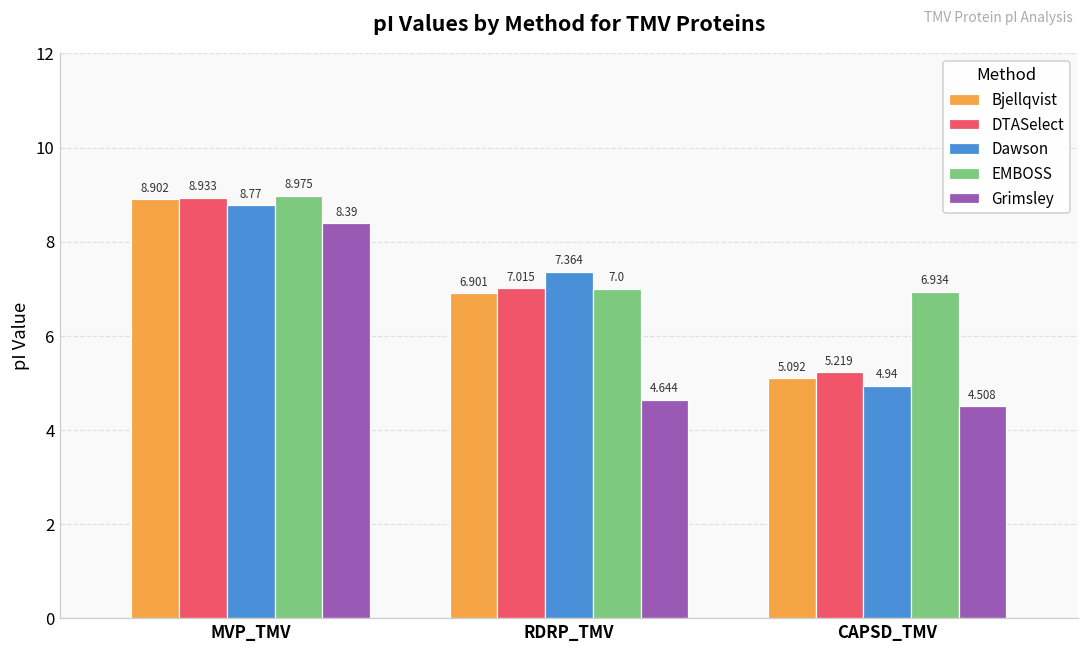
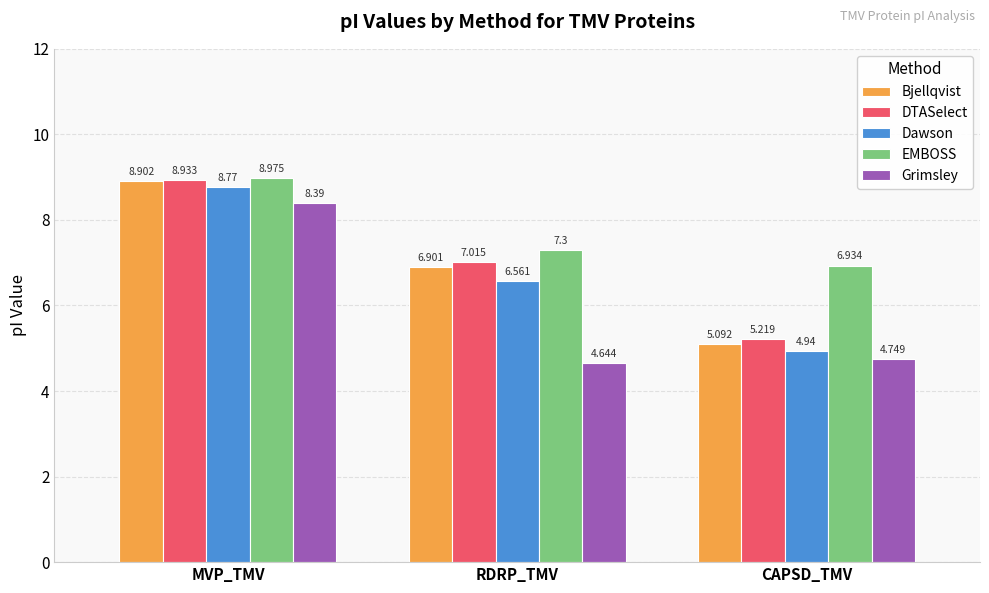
  {
    "Bjellqvist": {
      "MVP_TMV": 8.902,
      "RDRP_TMV": 6.901,
      "CAPSD_TMV": 5.092
    },
    "DTASelect": {
      "MVP_TMV": 8.933,
      "RDRP_TMV": 7.015,
      "CAPSD_TMV": 5.219
    },
    "Dawson": {
      "MVP_TMV": 8.77,
-     "RDRP_TMV": 7.364,
+     "RDRP_TMV": 6.561,
      "CAPSD_TMV": 4.94
    },
    "EMBOSS": {
      "MVP_TMV": 8.975,
-     "RDRP_TMV": 7.0,
+     "RDRP_TMV": 7.3,
      "CAPSD_TMV": 6.934
    },
    "Grimsley": {
      "MVP_TMV": 8.39,
      "RDRP_TMV": 4.644,
-     "CAPSD_TMV": 4.508
+     "CAPSD_TMV": 4.749
    }
  }
